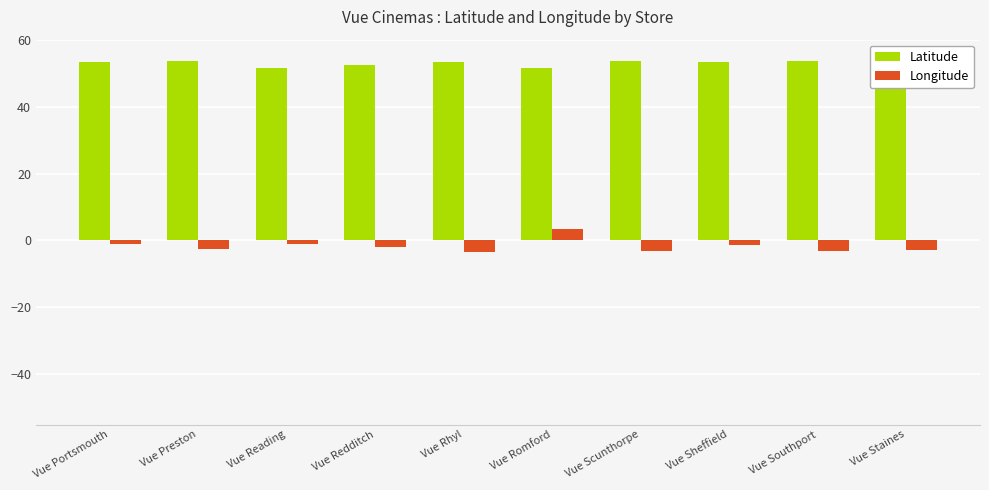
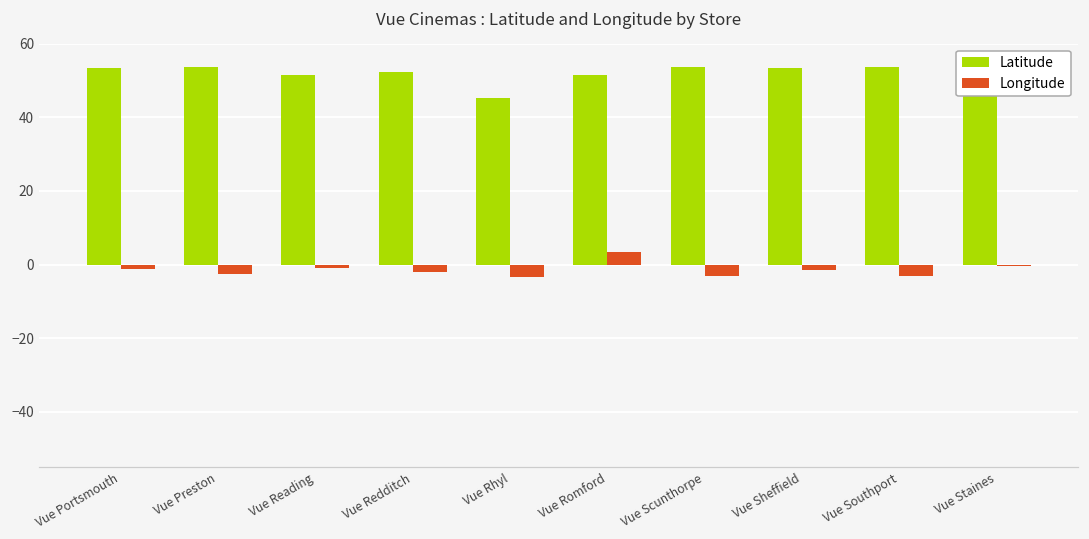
  {
    "Latitude": {
      "Vue Portsmouth": 53,
      "Vue Preston": 54,
      "Vue Reading": 51,
      "Vue Redditch": 52,
-     "Vue Rhyl": 53,
+     "Vue Rhyl": 45,
      "Vue Romford": 52,
      "Vue Scunthorpe": 54,
      "Vue Sheffield": 53,
      "Vue Southport": 54
    },
    "Longitude": {
      "Vue Portsmouth": -1,
      "Vue Preston": -3,
      "Vue Reading": -1,
      "Vue Redditch": -2,
      "Vue Rhyl": -3,
      "Vue Romford": 3,
      "Vue Scunthorpe": -3,
      "Vue Sheffield": -1,
      "Vue Southport": -3,
-     "Vue Staines": -3
+     "Vue Staines": -1
    }
  }
